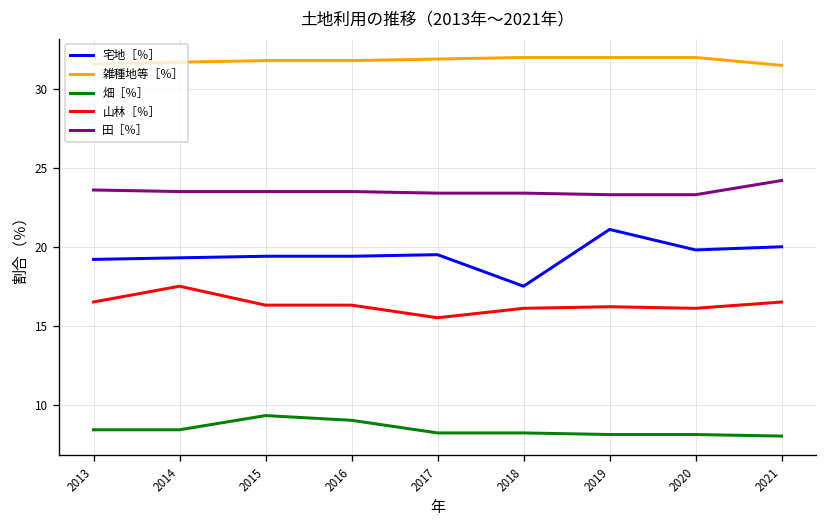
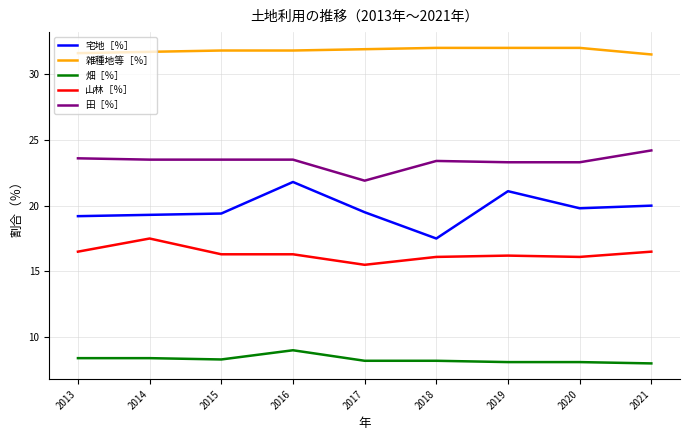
  {
    "宅地［％］": {
      "2013": 19.2,
      "2014": 19.3,
      "2015": 19.4,
-     "2016": 19.4,
+     "2016": 21.8,
      "2017": 19.5,
      "2018": 17.5,
      "2019": 21.1,
      "2020": 19.8,
      "2021": 20.0
    },
    "雑種地等［％］": {
      "2015": 31.8,
      "2016": 31.8,
      "2017": 31.9,
      "2018": 32.0,
      "2019": 32.0,
      "2020": 32.0,
      "2021": 31.5
    },
    "畑［％］": {
      "2013": 8.4,
      "2014": 8.4,
-     "2015": 9.3,
+     "2015": 8.3,
      "2016": 9.0,
      "2017": 8.2,
      "2018": 8.2,
      "2019": 8.1,
      "2020": 8.1,
      "2021": 8.0
    },
    "山林［％］": {
      "2013": 16.5,
      "2014": 17.5,
      "2015": 16.3,
      "2016": 16.3,
      "2017": 15.5,
      "2018": 16.1,
      "2019": 16.2,
      "2020": 16.1,
      "2021": 16.5
    },
    "田［％］": {
      "2013": 23.6,
      "2014": 23.5,
      "2015": 23.5,
      "2016": 23.5,
-     "2017": 23.4,
+     "2017": 21.9,
      "2018": 23.4,
      "2019": 23.3,
      "2020": 23.3,
      "2021": 24.2
    }
  }
